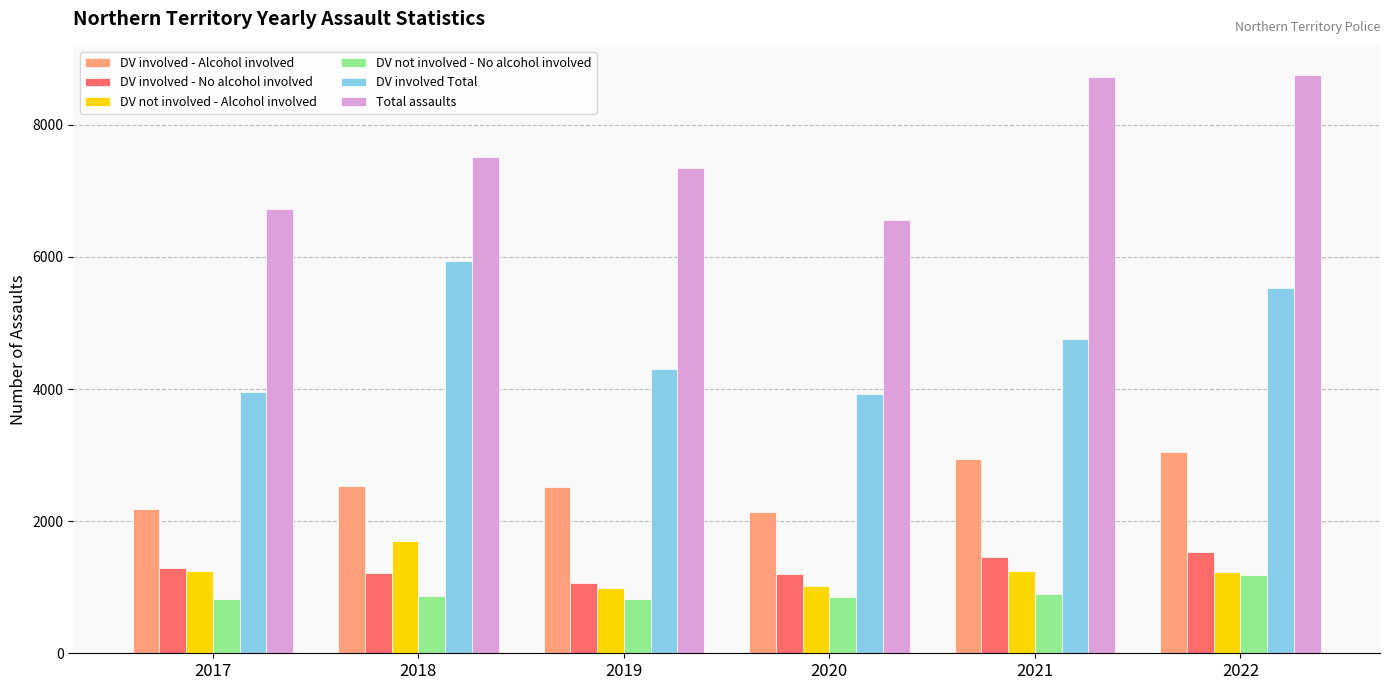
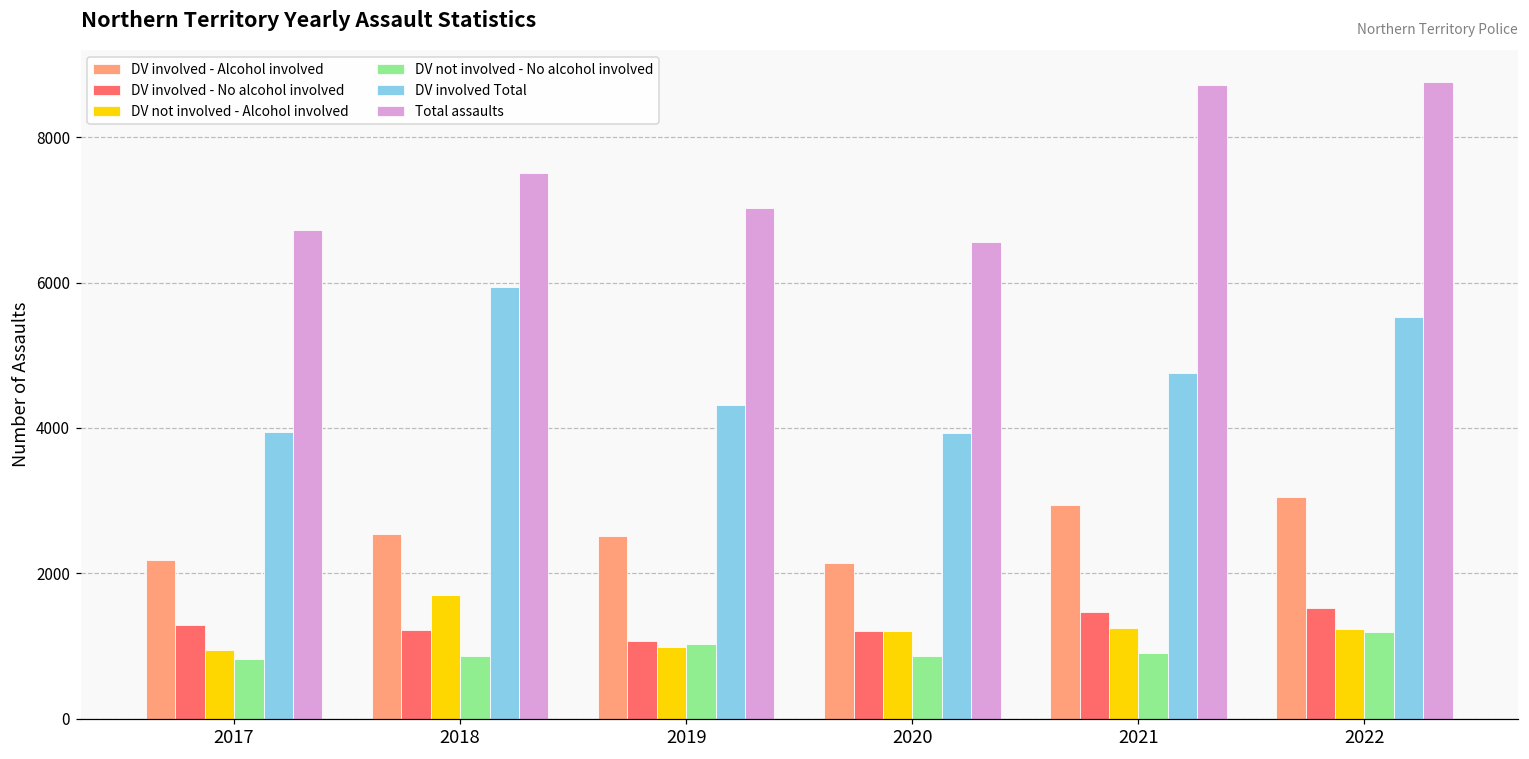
  {
    "DV not involved - Alcohol involved": {
-     "2017": 1200,
+     "2017": 1000,
      "2018": 1700,
      "2019": 1000,
-     "2020": 1000,
+     "2020": 1200,
      "2021": 1300,
      "2022": 1200
    },
    "DV not involved - No alcohol involved": {
      "2017": 800,
      "2018": 900,
-     "2019": 800,
+     "2019": 1000,
      "2020": 900,
      "2021": 900,
      "2022": 1200
    },
    "DV involved Total": {
      "2017": 4000,
      "2018": 5900,
      "2019": 4300,
      "2020": 3900,
      "2021": 4800,
      "2022": 5500
    },
    "Total assaults": {
      "2017": 6700,
      "2018": 7500,
-     "2019": 7400,
+     "2019": 7000,
      "2020": 6600,
      "2021": 8700,
      "2022": 8800
    }
  }
